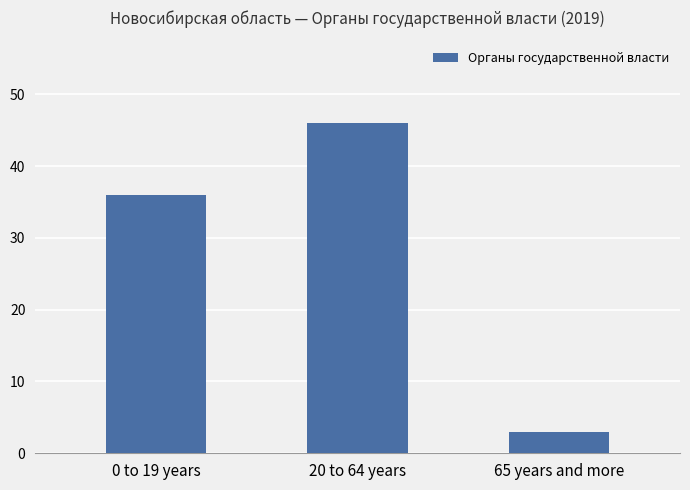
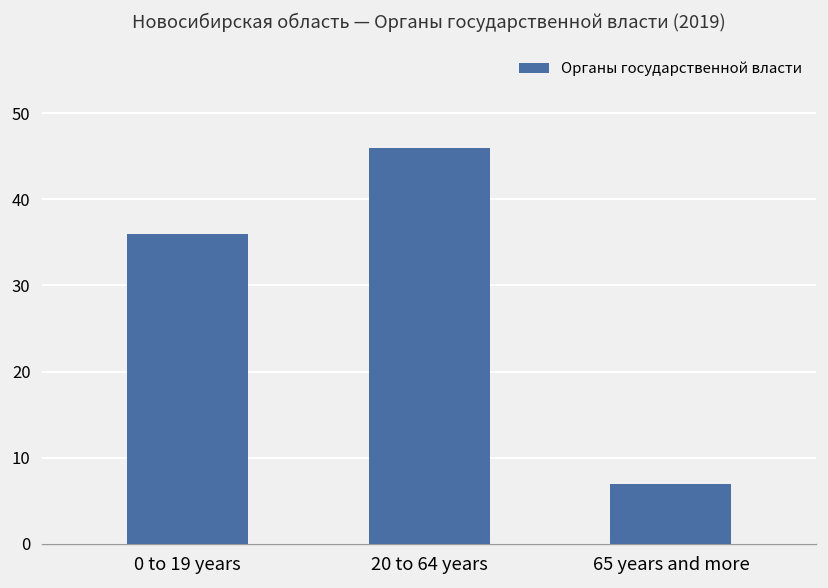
  {
    "0 to 19 years": 36,
    "20 to 64 years": 46,
-   "65 years and more": 3
+   "65 years and more": 7
  }
